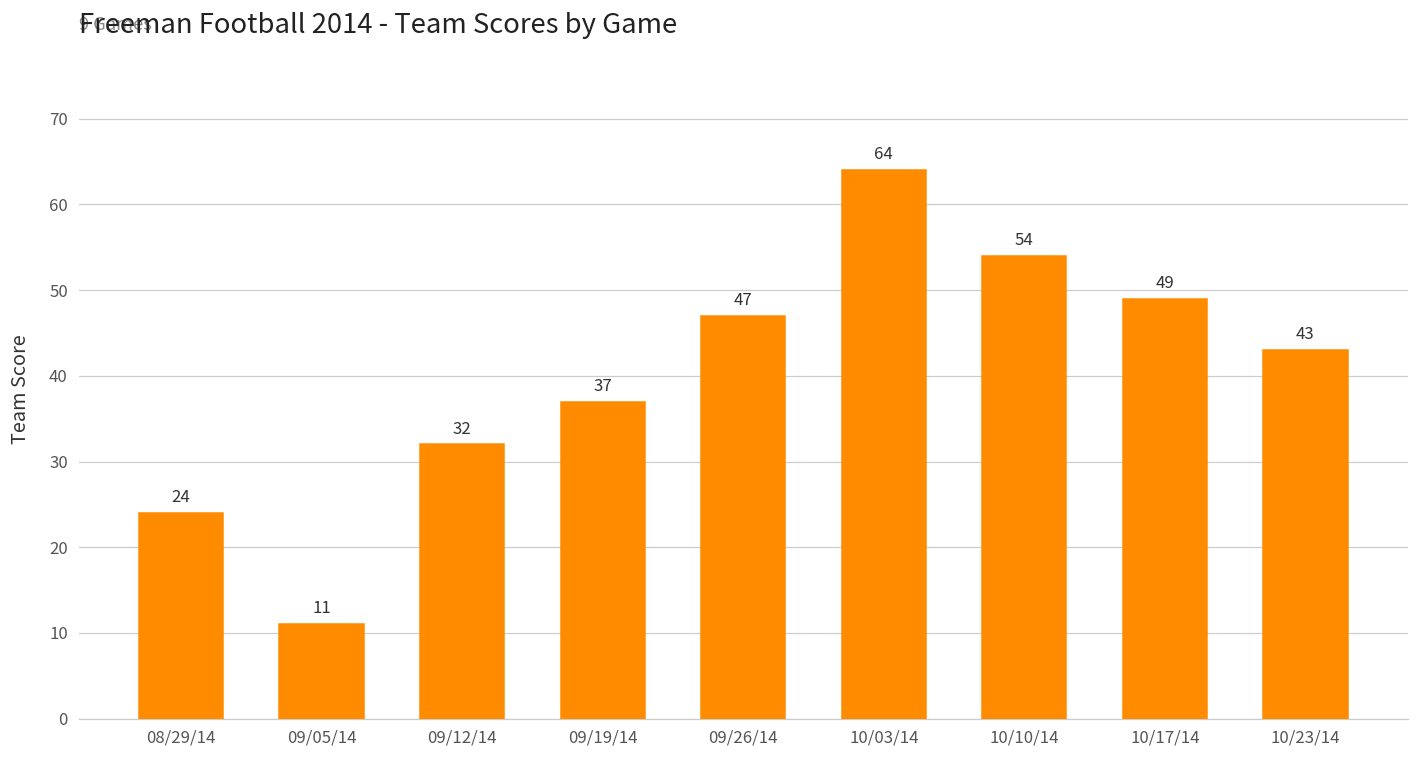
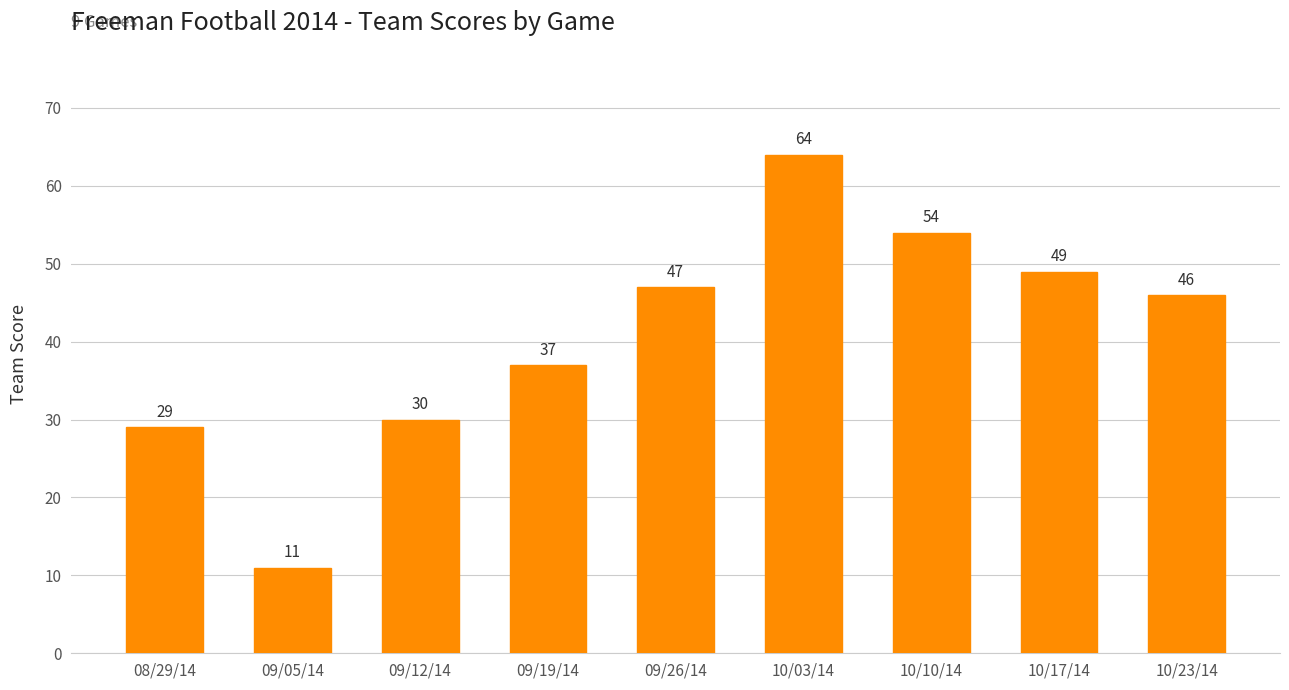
  {
-   "08/29/14": 24,
+   "08/29/14": 29,
    "09/05/14": 11,
-   "09/12/14": 32,
+   "09/12/14": 30,
    "09/19/14": 37,
    "09/26/14": 47,
    "10/03/14": 64,
    "10/10/14": 54,
    "10/17/14": 49,
-   "10/23/14": 43
+   "10/23/14": 46
  }
